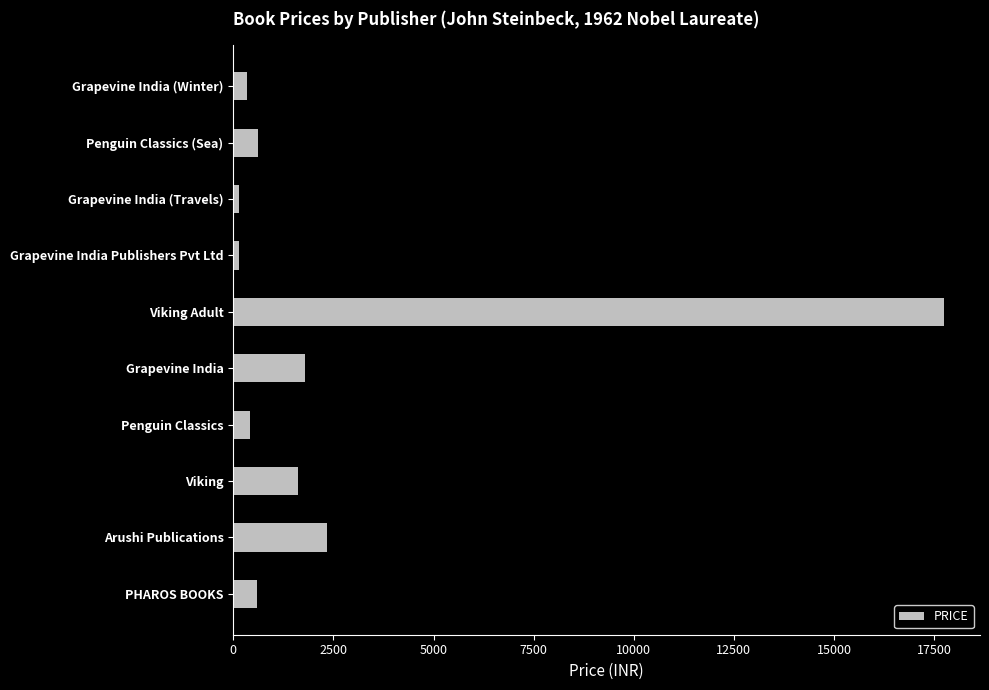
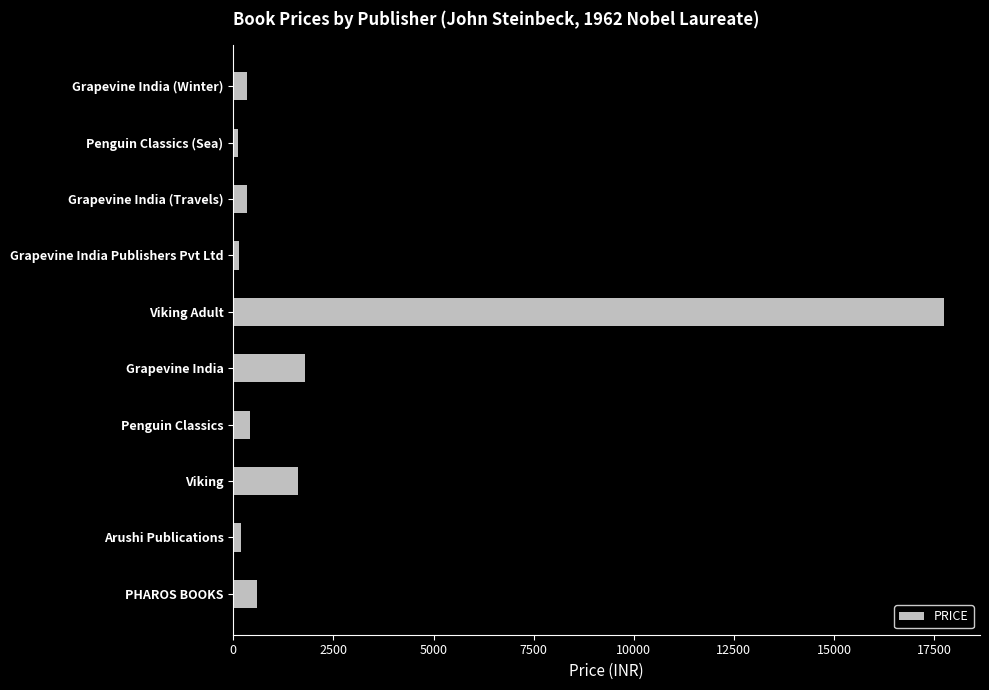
  {
    "Grapevine India (Winter)": 300,
-   "Penguin Classics (Sea)": 600,
-   "Grapevine India (Travels)": 100,
+   "Penguin Classics (Sea)": 100,
+   "Grapevine India (Travels)": 300,
    "Grapevine India Publishers Pvt Ltd": 100,
    "Viking Adult": 17800,
    "Grapevine India": 1800,
    "Penguin Classics": 400,
    "Viking": 1600,
-   "Arushi Publications": 2300,
+   "Arushi Publications": 200,
    "PHAROS BOOKS": 600
  }
